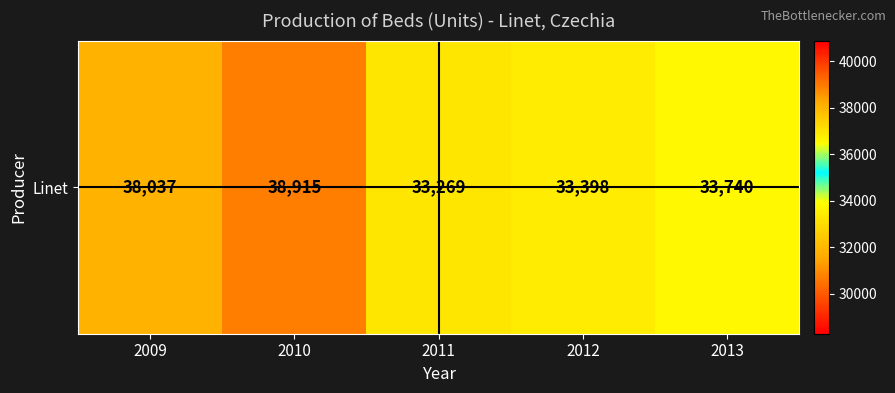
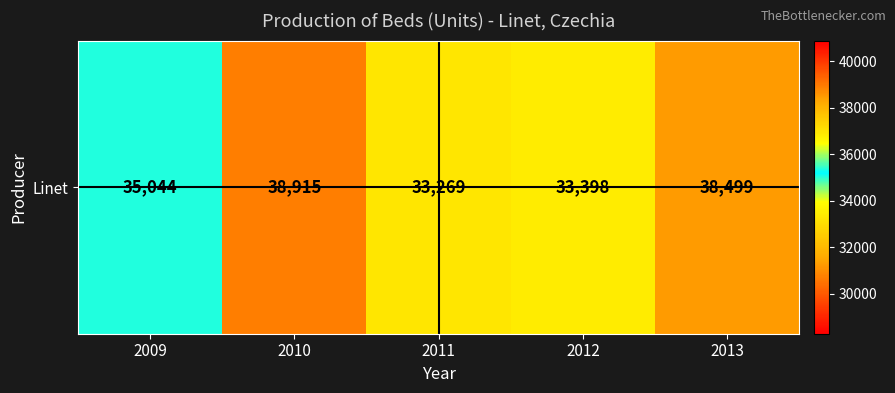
  {
    "Linet": {
-     "2009": "38,037",
+     "2009": "35,044",
      "2010": "38,915",
      "2011": "33,269",
      "2012": "33,398",
-     "2013": "33,740"
+     "2013": "38,499"
    }
  }
